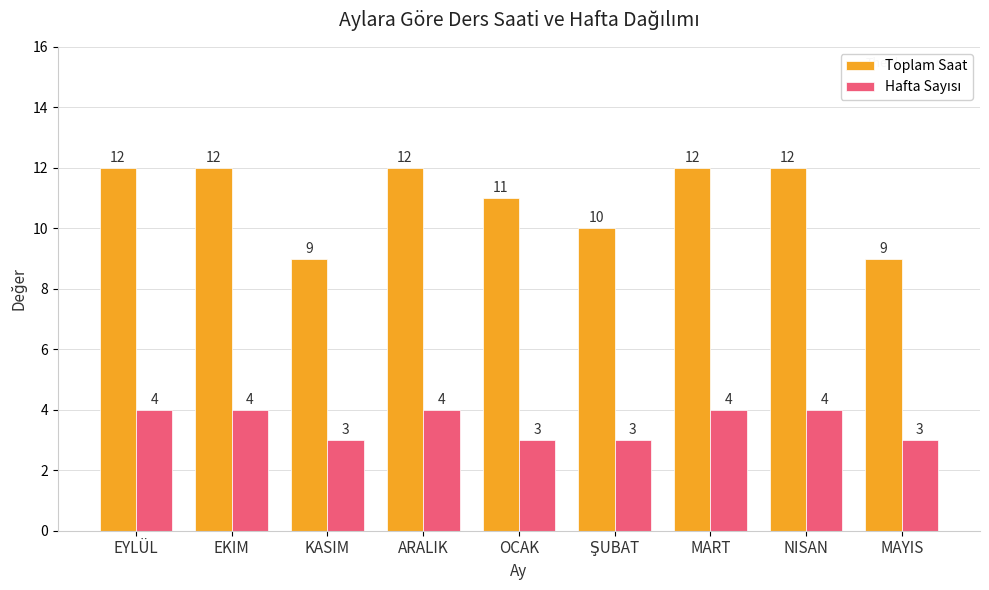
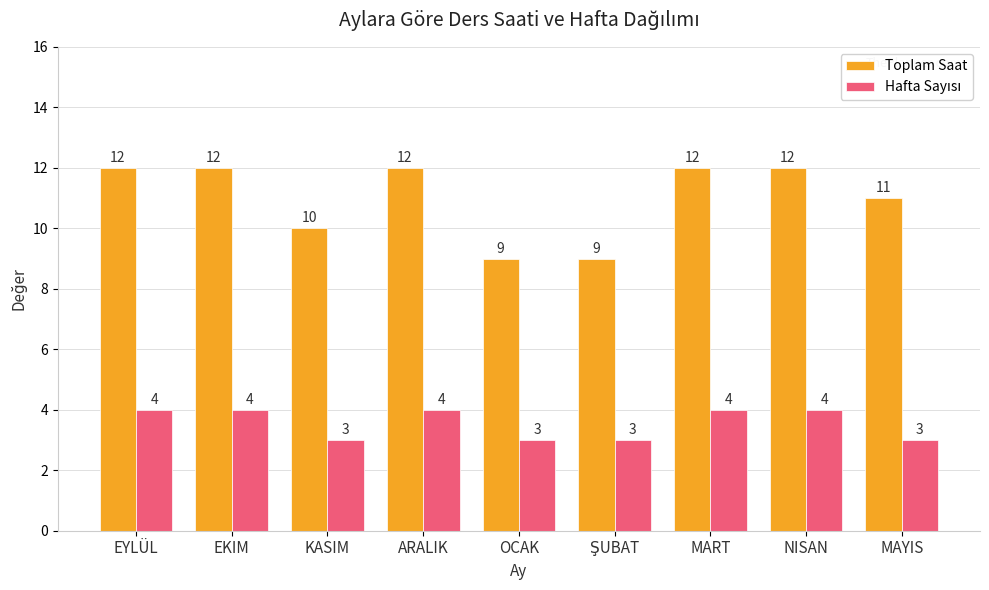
  {
    "Toplam Saat": {
      "EYLÜL": 12,
      "EKIM": 12,
-     "KASIM": 9,
+     "KASIM": 10,
      "ARALIK": 12,
-     "OCAK": 11,
-     "ŞUBAT": 10,
+     "OCAK": 9,
+     "ŞUBAT": 9,
      "MART": 12,
      "NISAN": 12,
-     "MAYIS": 9
+     "MAYIS": 11
    },
    "Hafta Sayısı": {
      "EYLÜL": 4,
      "EKIM": 4,
      "KASIM": 3,
      "ARALIK": 4,
      "OCAK": 3,
      "ŞUBAT": 3,
      "MART": 4,
      "NISAN": 4,
      "MAYIS": 3
    }
  }
